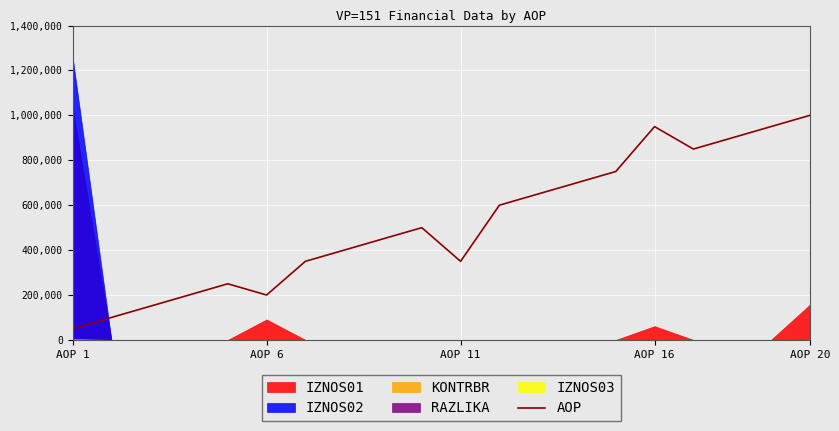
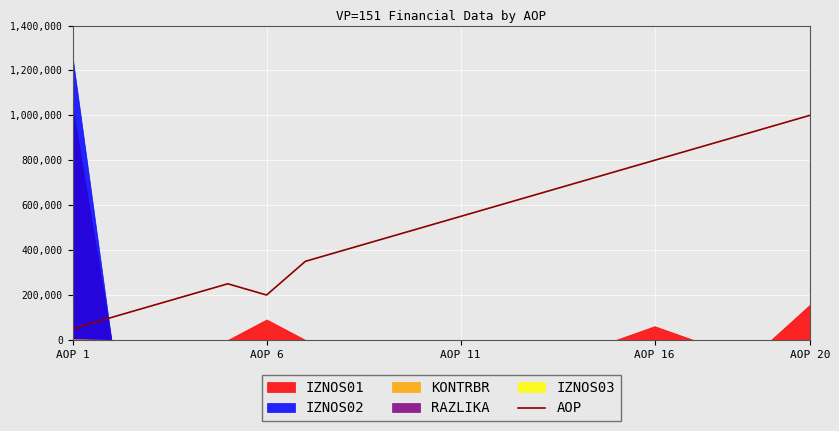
  {
    "AOP": {
      "AOP 1": "50,000",
      "AOP 6": "200,000",
-     "AOP 11": "350,000",
-     "AOP 16": "950,000",
+     "AOP 11": "550,000",
+     "AOP 16": "800,000",
      "AOP 20": "1,000,000"
    },
    "IZNOS01": {
      "AOP 1": "1,040,000",
      "AOP 6": "90,000",
      "AOP 16": "60,000",
      "AOP 20": "160,000"
    },
    "IZNOS02": {
      "AOP 1": "1,260,000"
    }
  }
